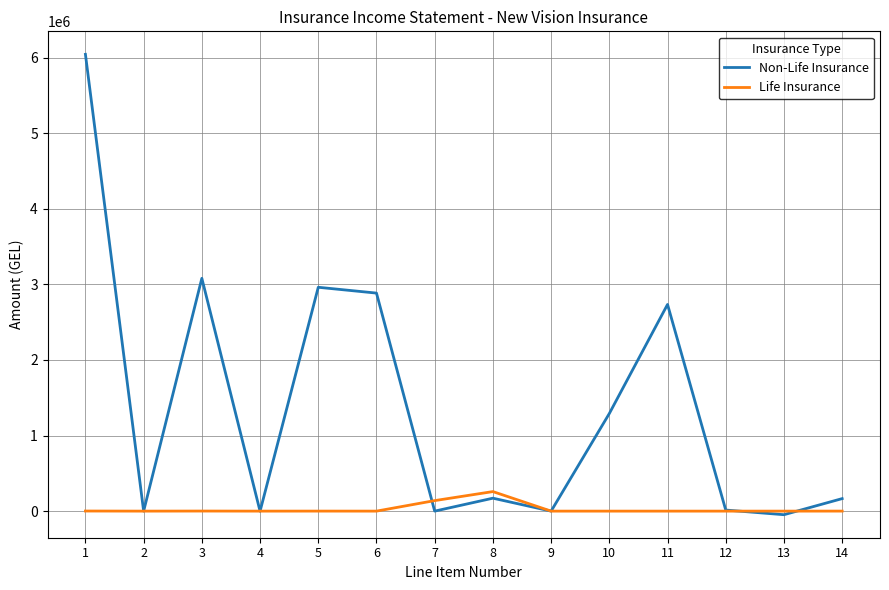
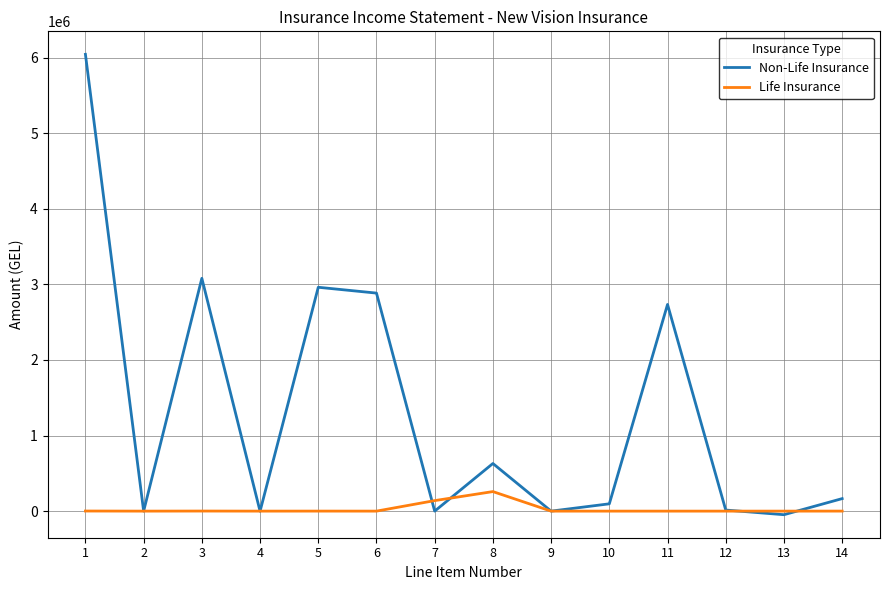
  {
    "Non-Life Insurance": {
      "1": 6000000,
      "3": 3100000,
      "5": 3000000,
      "6": 2900000,
      "7": 0,
-     "8": 200000,
-     "10": 1300000,
+     "8": 600000,
+     "10": 100000,
      "11": 2700000,
      "13": 0,
      "14": 200000
    },
    "Life Insurance": {
      "1": 0,
      "3": 0,
      "5": 0,
      "6": 0,
      "7": 100000,
      "8": 300000,
      "10": 0,
      "11": 0,
      "13": 0,
      "14": 0
    }
  }
